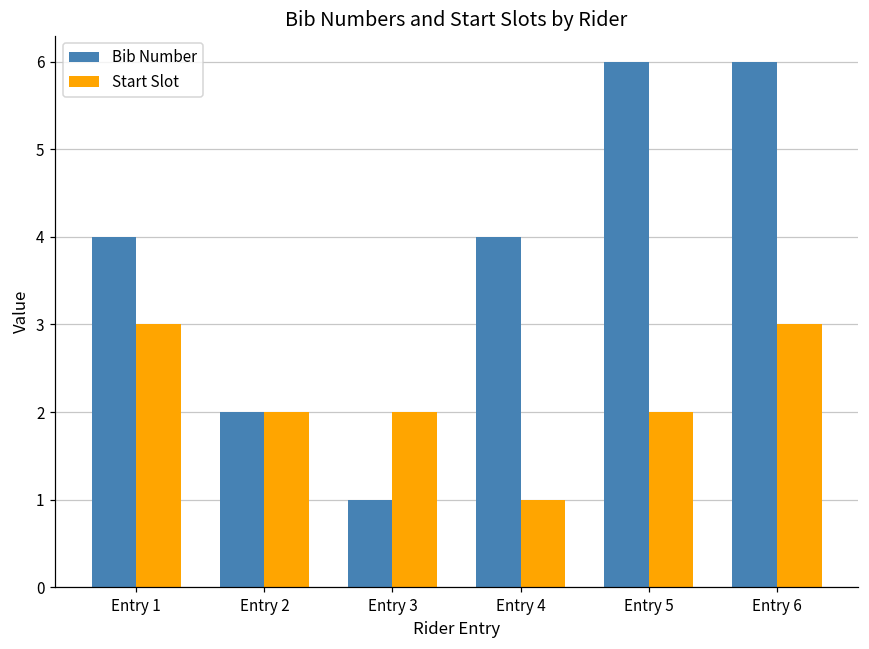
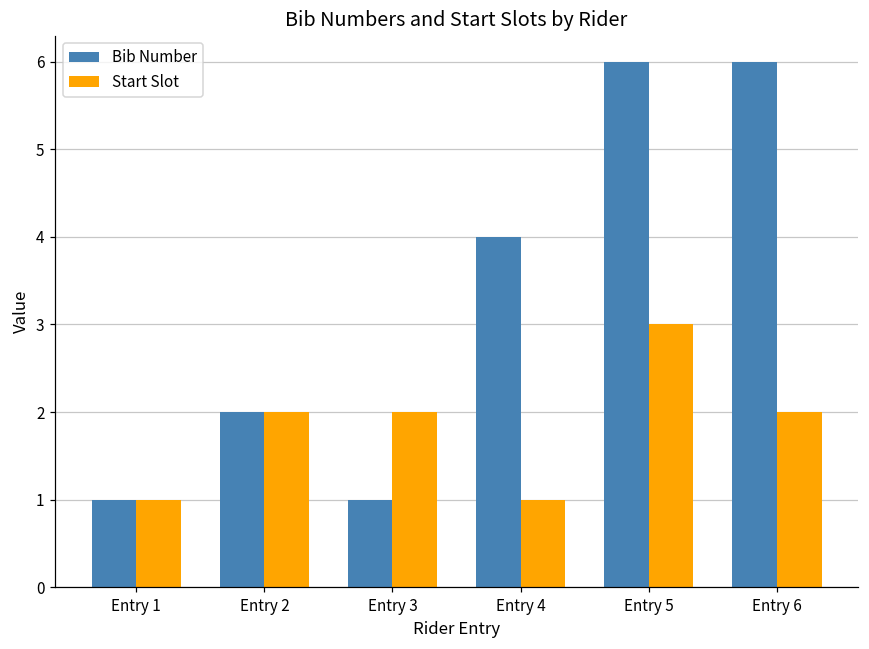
  {
    "Bib Number": {
-     "Entry 1": 4,
+     "Entry 1": 1,
      "Entry 2": 2,
      "Entry 3": 1,
      "Entry 4": 4,
      "Entry 5": 6,
      "Entry 6": 6
    },
    "Start Slot": {
-     "Entry 1": 3,
+     "Entry 1": 1,
      "Entry 2": 2,
      "Entry 3": 2,
      "Entry 4": 1,
-     "Entry 5": 2,
-     "Entry 6": 3
+     "Entry 5": 3,
+     "Entry 6": 2
    }
  }
